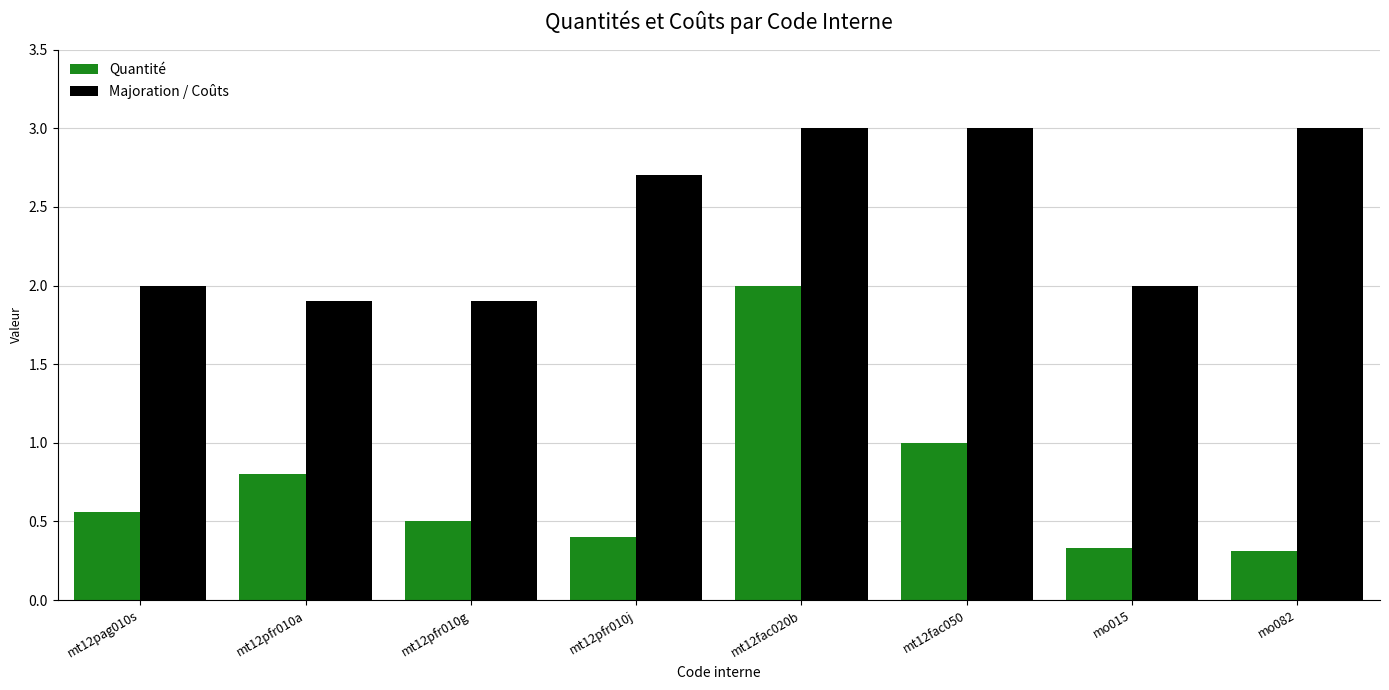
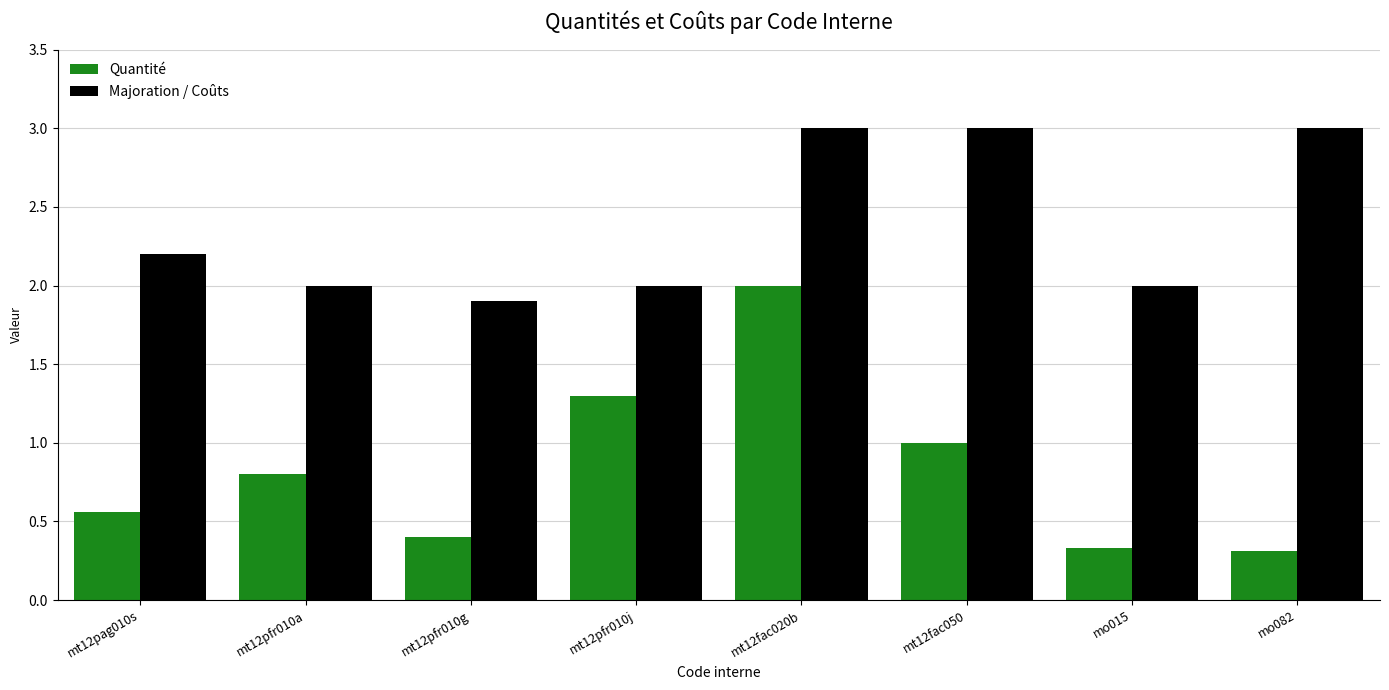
  {
    "Quantité": {
      "mt12pag010s": 0.56,
      "mt12pfr010a": 0.8,
-     "mt12pfr010g": 0.5,
-     "mt12pfr010j": 0.4,
+     "mt12pfr010g": 0.4,
+     "mt12pfr010j": 1.3,
      "mt12fac020b": 2.0,
      "mt12fac050": 1.0,
      "mo015": 0.33,
      "mo082": 0.3
    },
    "Majoration / Coûts": {
-     "mt12pag010s": 2.0,
-     "mt12pfr010a": 1.9,
+     "mt12pag010s": 2.2,
+     "mt12pfr010a": 2.0,
      "mt12pfr010g": 1.9,
-     "mt12pfr010j": 2.7,
+     "mt12pfr010j": 2.0,
      "mt12fac020b": 3.0,
      "mt12fac050": 3.0,
      "mo015": 2.0,
      "mo082": 3.0
    }
  }
